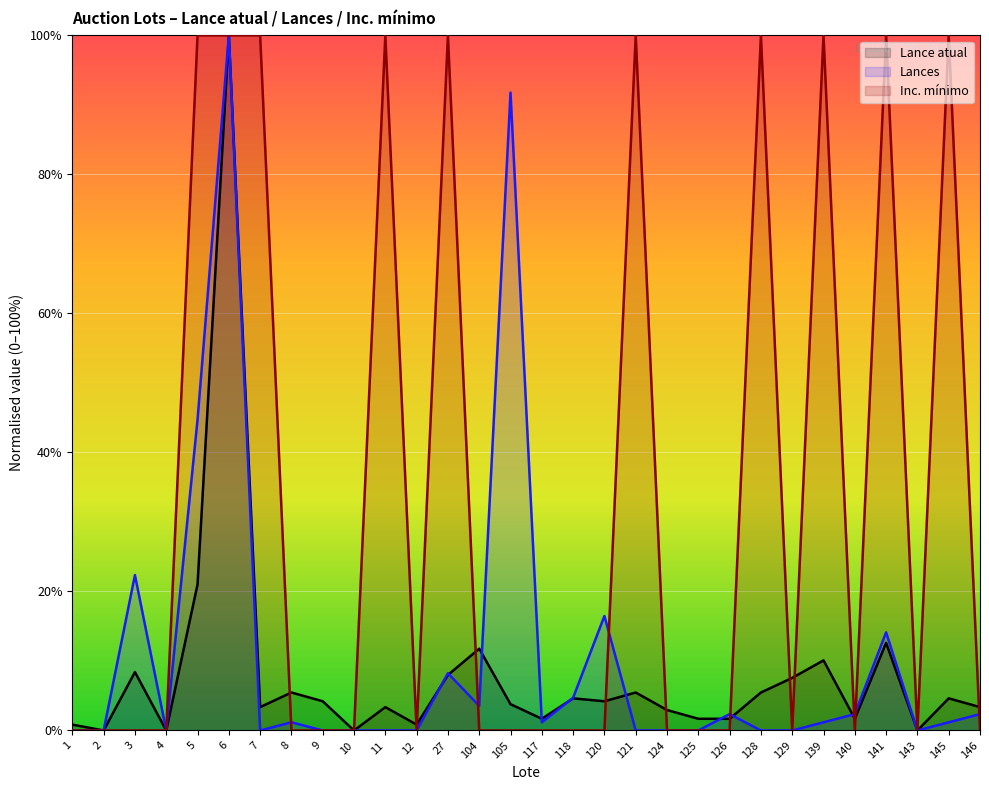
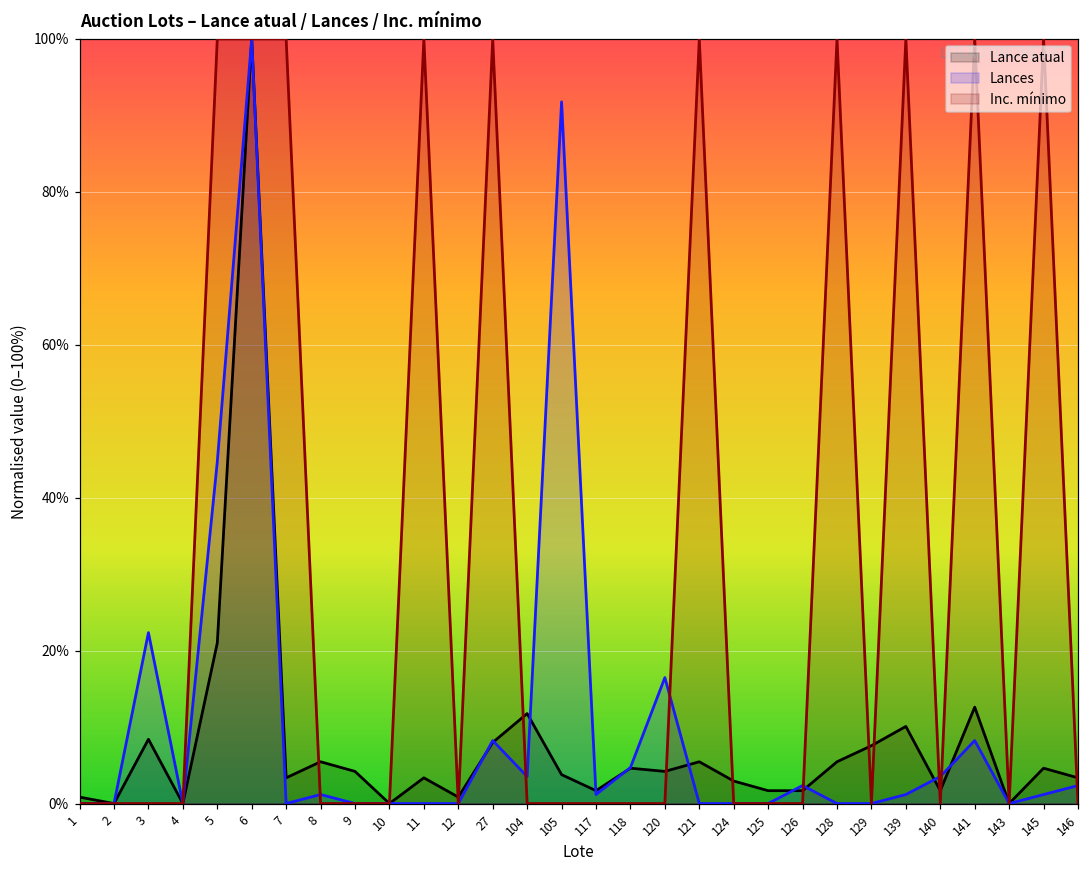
  {
    "Lances": {
      "3": "22%",
      "5": "45%",
      "7": "0%",
      "8": "1%",
      "11": "0%",
      "104": "4%",
      "105": "92%",
      "117": "1%",
      "120": "16%",
      "121": "0%",
      "126": "2%",
      "128": "0%",
      "139": "1%",
-     "140": "2%",
-     "141": "14%",
+     "140": "4%",
+     "141": "8%",
      "145": "1%",
      "146": "2%"
    }
  }
